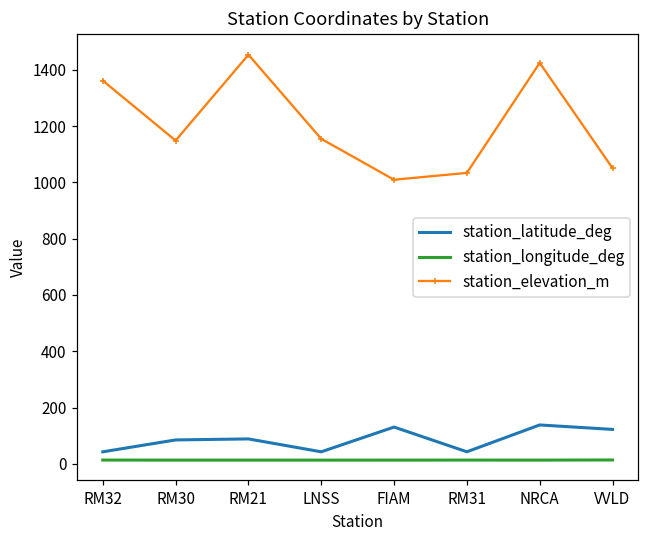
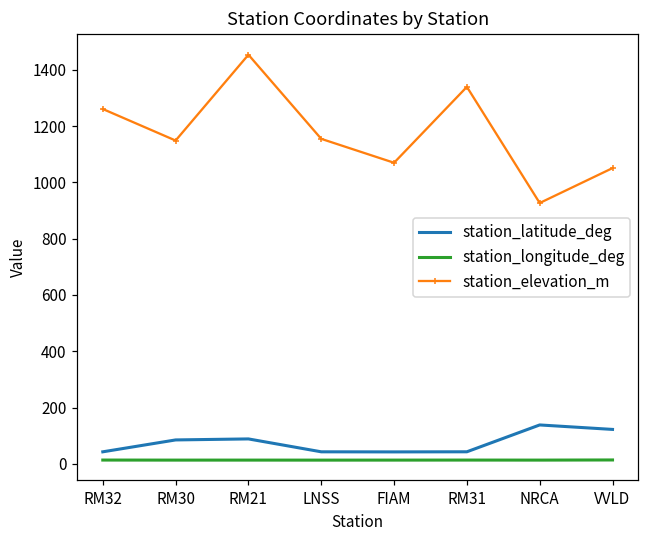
  {
    "station_latitude_deg": {
      "RM32": 40,
      "RM30": 80,
      "RM21": 90,
      "LNSS": 40,
-     "FIAM": 130,
+     "FIAM": 40,
      "RM31": 40,
      "NRCA": 140,
      "VVLD": 120
    },
    "station_longitude_deg": {
      "RM32": 10,
      "RM30": 10,
      "RM21": 10,
      "LNSS": 10,
      "FIAM": 10,
      "RM31": 10,
      "NRCA": 10,
      "VVLD": 10
    },
    "station_elevation_m": {
-     "RM32": 1360,
+     "RM32": 1260,
      "RM30": 1150,
      "RM21": 1450,
      "LNSS": 1160,
-     "FIAM": 1010,
-     "RM31": 1030,
-     "NRCA": 1430,
+     "FIAM": 1070,
+     "RM31": 1340,
+     "NRCA": 930,
      "VVLD": 1050
    }
  }
